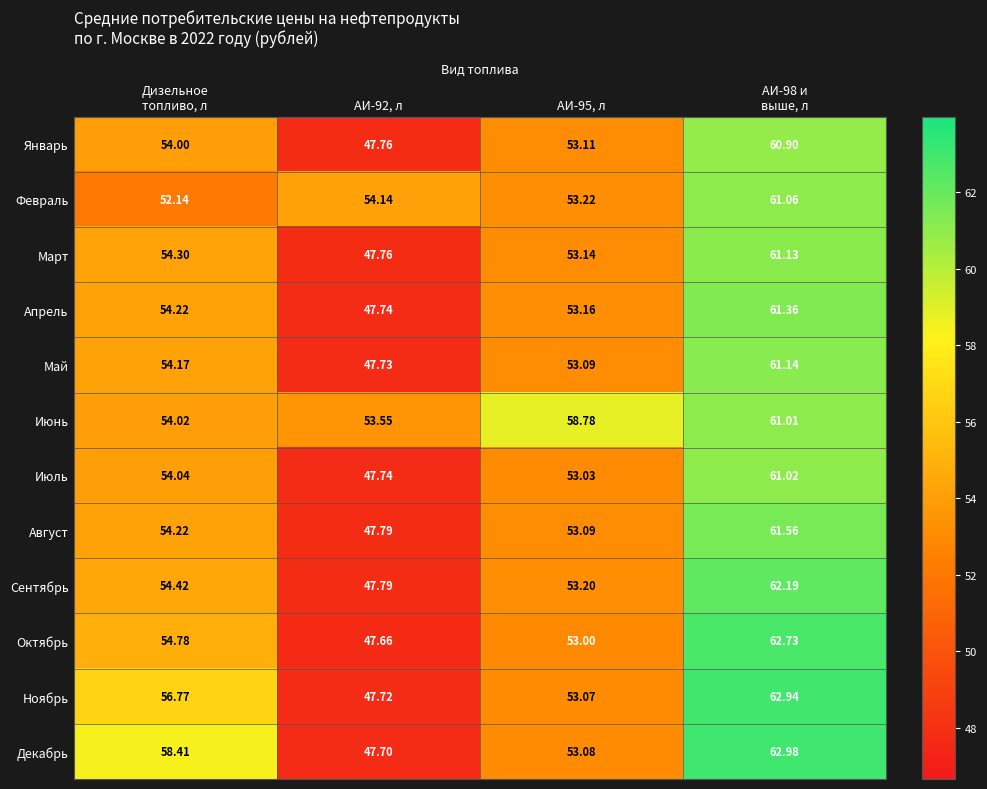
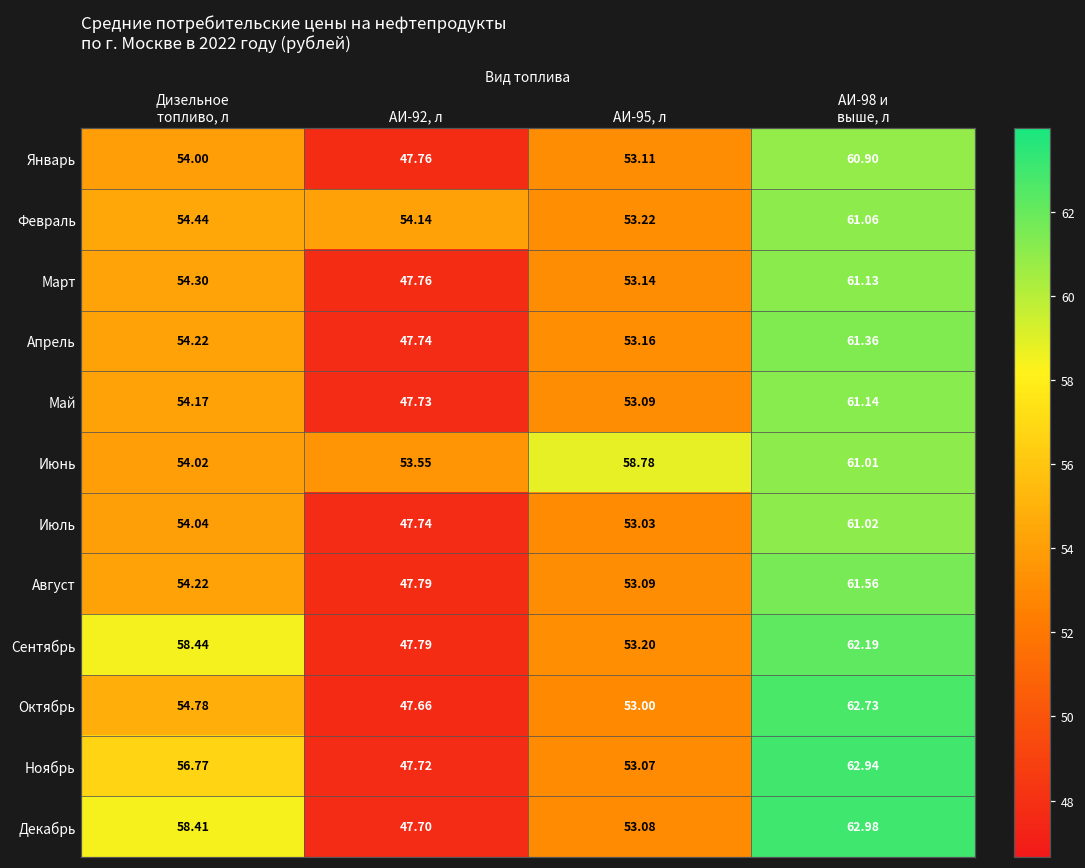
  {
    "Январь": {
      "Дизельное топливо, л": 54.00,
      "АИ-92, л": 47.76,
      "АИ-95, л": 53.11,
      "АИ-98 и выше, л": 60.90
    },
    "Февраль": {
-     "Дизельное топливо, л": 52.14,
+     "Дизельное топливо, л": 54.44,
      "АИ-92, л": 54.14,
      "АИ-95, л": 53.22,
      "АИ-98 и выше, л": 61.06
    },
    "Март": {
      "Дизельное топливо, л": 54.30,
      "АИ-92, л": 47.76,
      "АИ-95, л": 53.14,
      "АИ-98 и выше, л": 61.13
    },
    "Апрель": {
      "Дизельное топливо, л": 54.22,
      "АИ-92, л": 47.74,
      "АИ-95, л": 53.16,
      "АИ-98 и выше, л": 61.36
    },
    "Май": {
      "Дизельное топливо, л": 54.17,
      "АИ-92, л": 47.73,
      "АИ-95, л": 53.09,
      "АИ-98 и выше, л": 61.14
    },
    "Июнь": {
      "Дизельное топливо, л": 54.02,
      "АИ-92, л": 53.55,
      "АИ-95, л": 58.78,
      "АИ-98 и выше, л": 61.01
    },
    "Июль": {
      "Дизельное топливо, л": 54.04,
      "АИ-92, л": 47.74,
      "АИ-95, л": 53.03,
      "АИ-98 и выше, л": 61.02
    },
    "Август": {
      "Дизельное топливо, л": 54.22,
      "АИ-92, л": 47.79,
      "АИ-95, л": 53.09,
      "АИ-98 и выше, л": 61.56
    },
    "Сентябрь": {
-     "Дизельное топливо, л": 54.42,
+     "Дизельное топливо, л": 58.44,
      "АИ-92, л": 47.79,
      "АИ-95, л": 53.20,
      "АИ-98 и выше, л": 62.19
    },
    "Октябрь": {
      "Дизельное топливо, л": 54.78,
      "АИ-92, л": 47.66,
      "АИ-95, л": 53.00,
      "АИ-98 и выше, л": 62.73
    },
    "Ноябрь": {
      "Дизельное топливо, л": 56.77,
      "АИ-92, л": 47.72,
      "АИ-95, л": 53.07,
      "АИ-98 и выше, л": 62.94
    },
    "Декабрь": {
      "Дизельное топливо, л": 58.41,
      "АИ-92, л": 47.70,
      "АИ-95, л": 53.08,
      "АИ-98 и выше, л": 62.98
    }
  }
